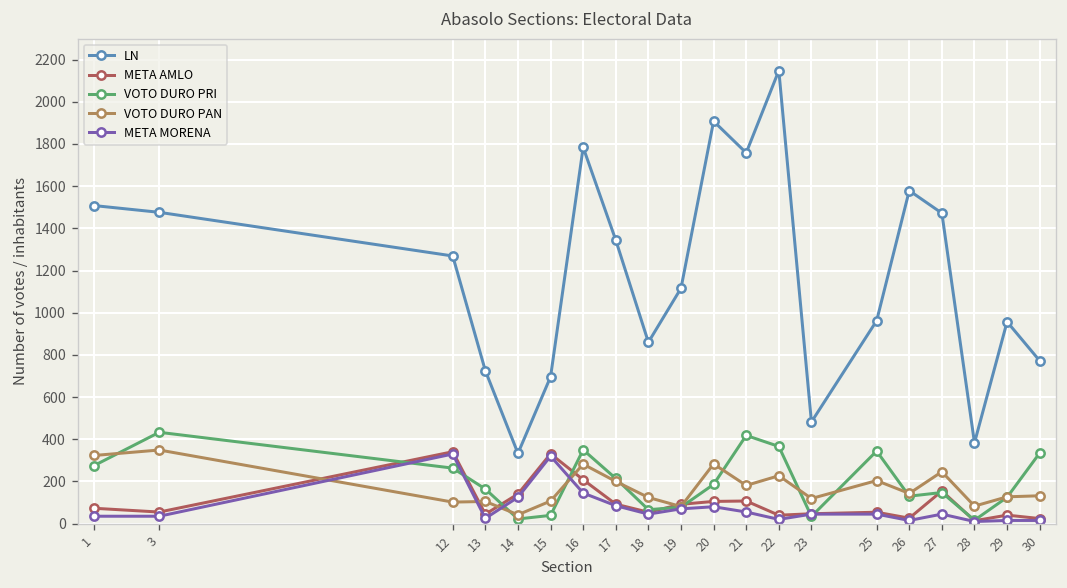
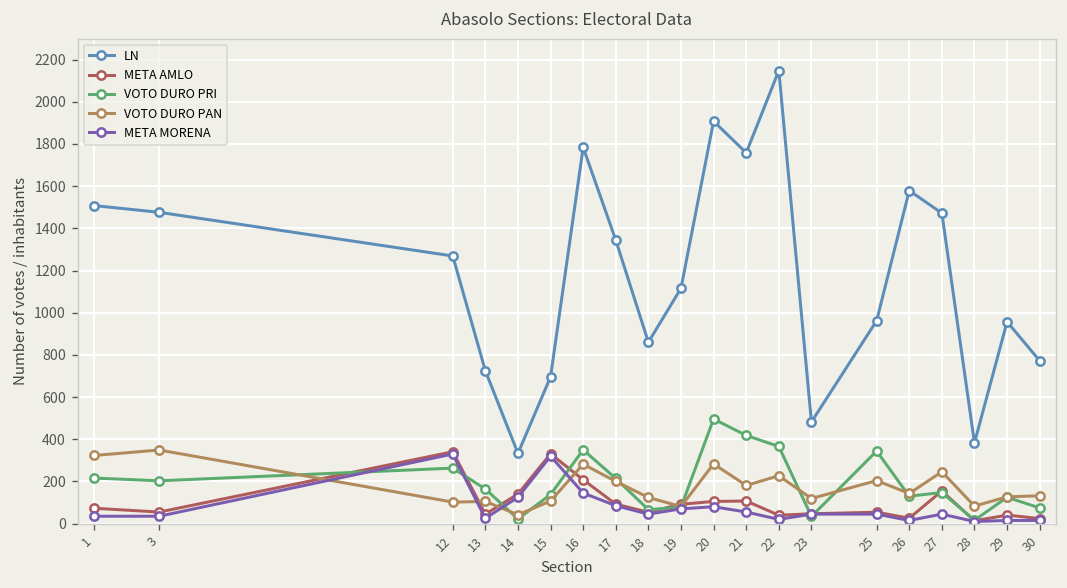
  {
    "VOTO DURO PRI": {
-     "1": 280,
-     "3": 430,
+     "1": 220,
+     "3": 200,
      "12": 260,
      "13": 160,
      "14": 20,
-     "15": 40,
+     "15": 140,
      "16": 350,
-     "20": 190,
+     "20": 500,
      "21": 420,
      "22": 370,
      "25": 340,
-     "30": 330
+     "30": 70
    }
  }
